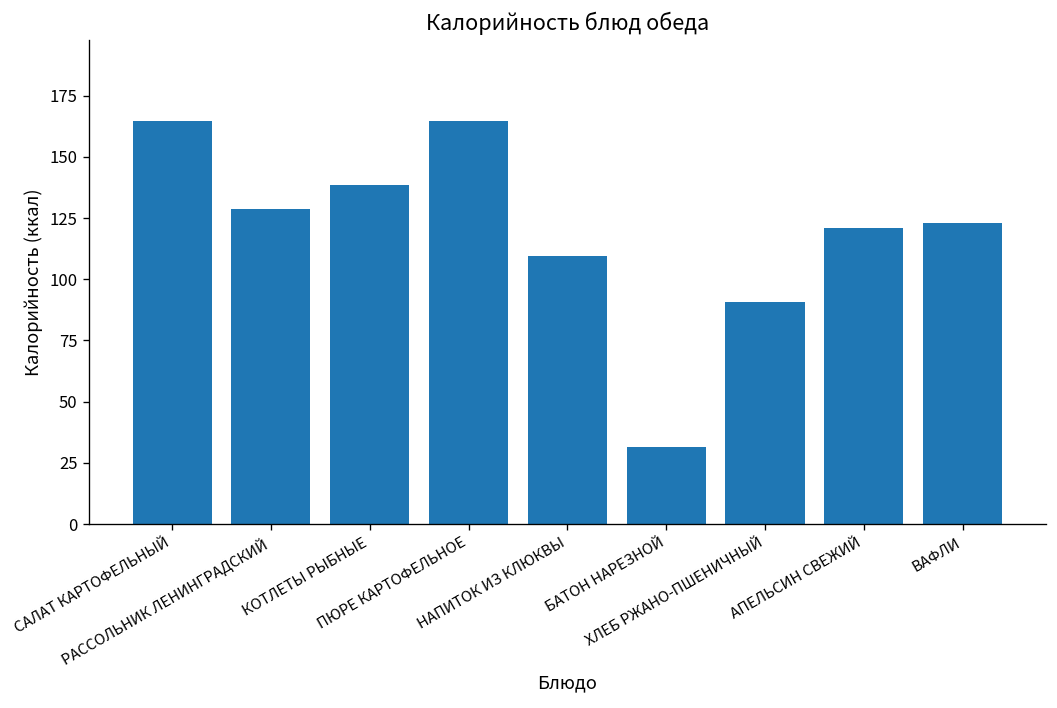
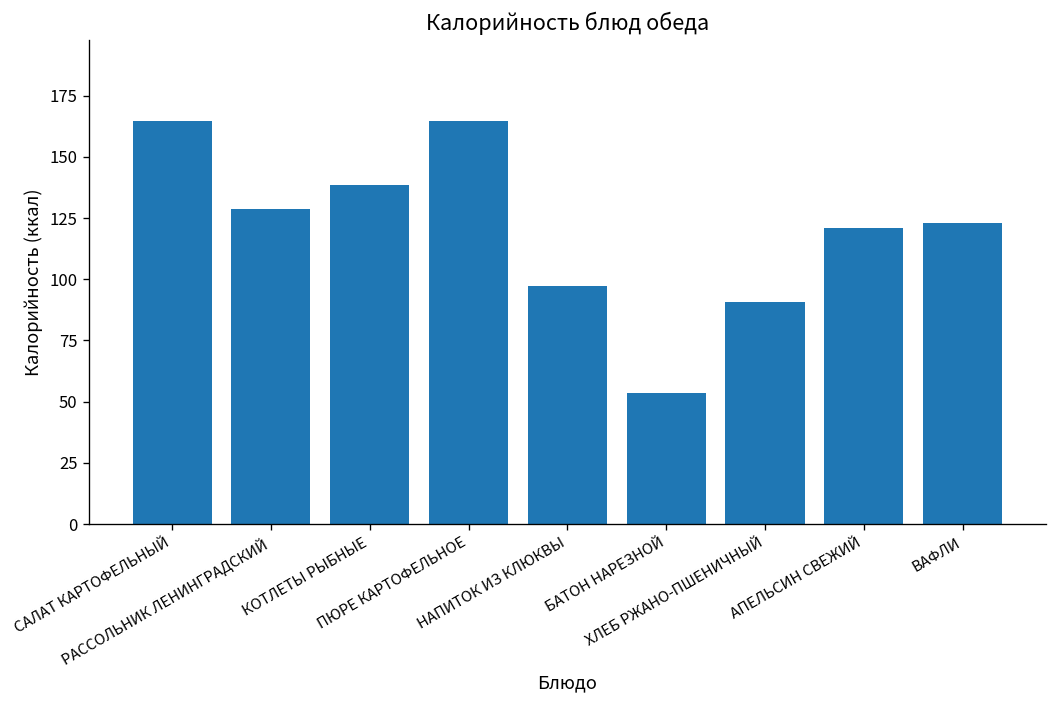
  {
    "САЛАТ КАРТОФЕЛЬНЫЙ": 165,
    "РАССОЛЬНИК ЛЕНИНГРАДСКИЙ": 129,
    "КОТЛЕТЫ РЫБНЫЕ": 138,
    "ПЮРЕ КАРТОФЕЛЬНОЕ": 165,
-   "НАПИТОК ИЗ КЛЮКВЫ": 110,
-   "БАТОН НАРЕЗНОЙ": 32,
+   "НАПИТОК ИЗ КЛЮКВЫ": 97,
+   "БАТОН НАРЕЗНОЙ": 54,
    "ХЛЕБ РЖАНО-ПШЕНИЧНЫЙ": 91,
    "АПЕЛЬСИН СВЕЖИЙ": 121,
    "ВАФЛИ": 123
  }
